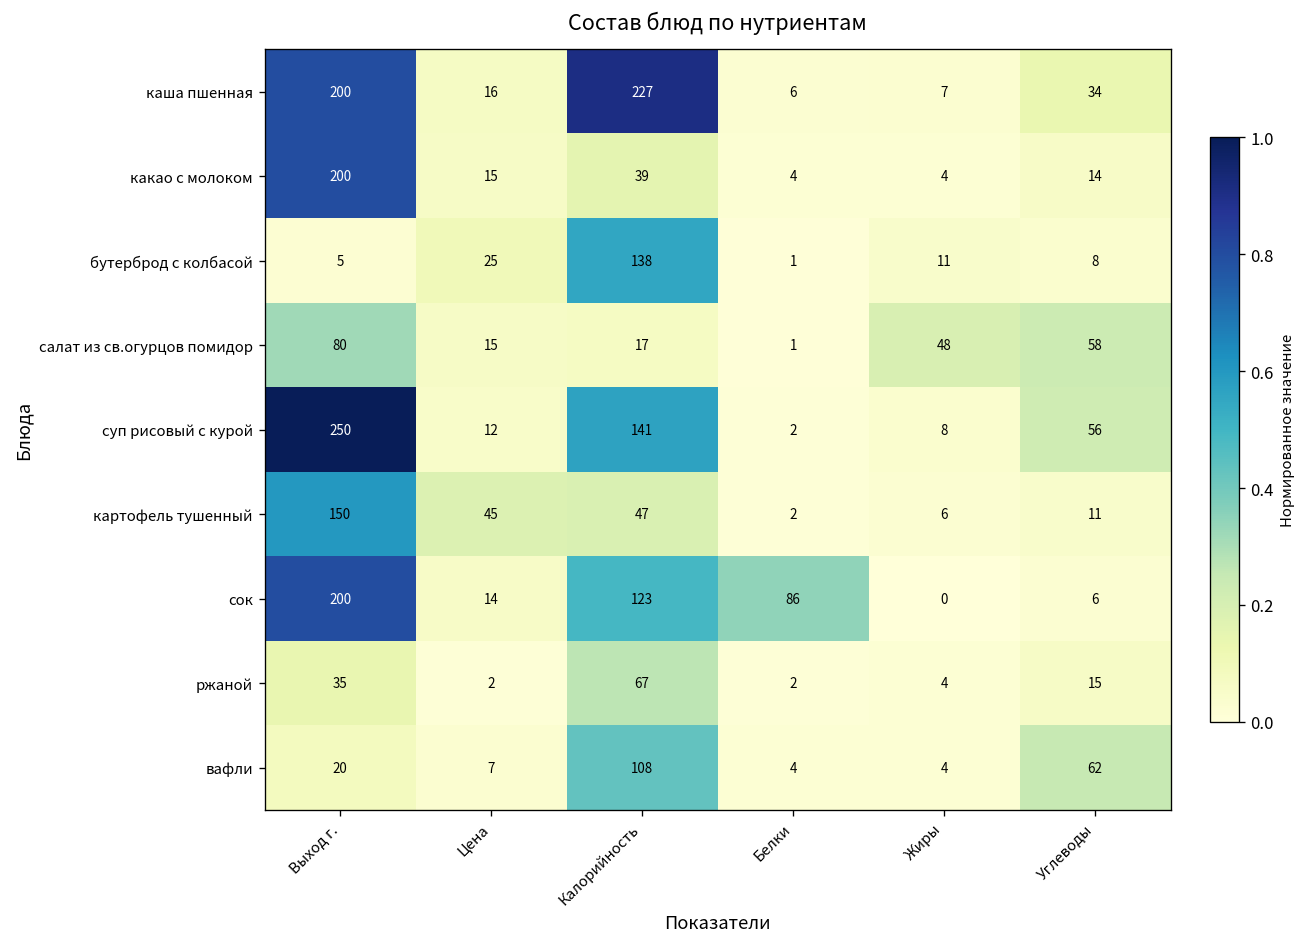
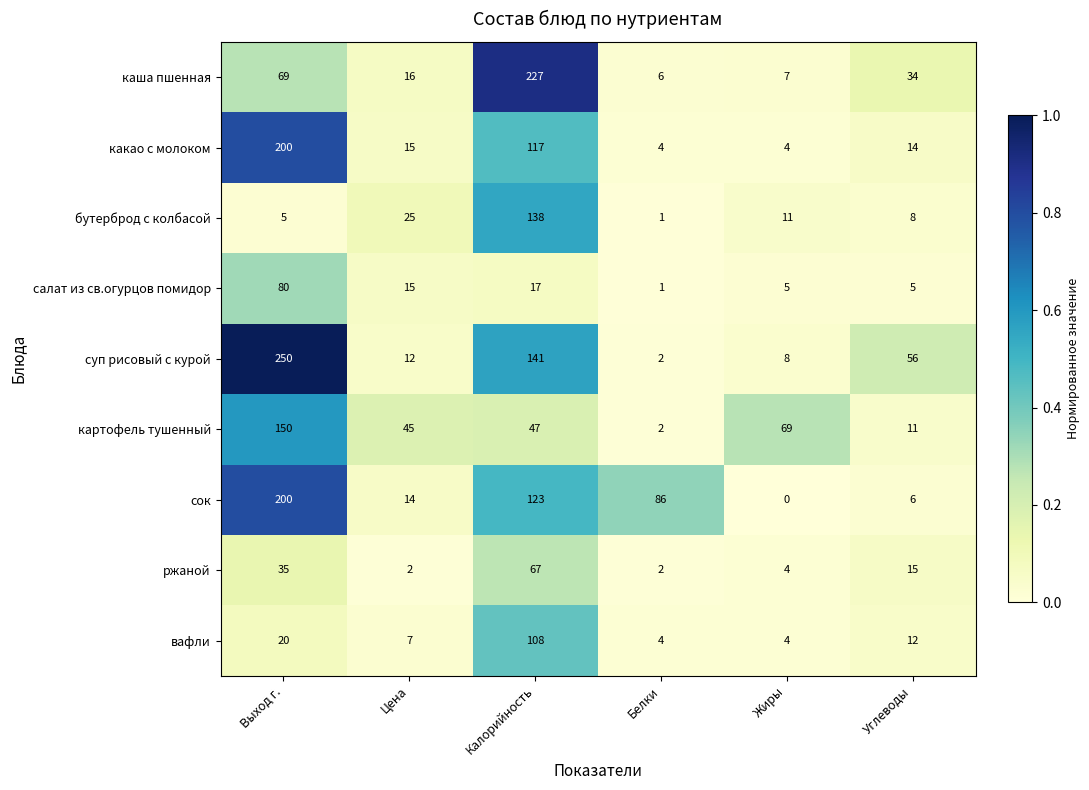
  {
    "каша пшенная": {
-     "Выход г.": 200,
+     "Выход г.": 69,
      "Цена": 16,
      "Калорийность": 227,
      "Белки": 6,
      "Жиры": 7,
      "Углеводы": 34
    },
    "какао с молоком": {
      "Выход г.": 200,
      "Цена": 15,
-     "Калорийность": 39,
+     "Калорийность": 117,
      "Белки": 4,
      "Жиры": 4,
      "Углеводы": 14
    },
    "бутерброд с колбасой": {
      "Выход г.": 5,
      "Цена": 25,
      "Калорийность": 138,
      "Белки": 1,
      "Жиры": 11,
      "Углеводы": 8
    },
    "салат из св.огурцов помидор": {
      "Выход г.": 80,
      "Цена": 15,
      "Калорийность": 17,
      "Белки": 1,
-     "Жиры": 48,
-     "Углеводы": 58
+     "Жиры": 5,
+     "Углеводы": 5
    },
    "суп рисовый с курой": {
      "Выход г.": 250,
      "Цена": 12,
      "Калорийность": 141,
      "Белки": 2,
      "Жиры": 8,
      "Углеводы": 56
    },
    "картофель тушенный": {
      "Выход г.": 150,
      "Цена": 45,
      "Калорийность": 47,
      "Белки": 2,
-     "Жиры": 6,
+     "Жиры": 69,
      "Углеводы": 11
    },
    "сок": {
      "Выход г.": 200,
      "Цена": 14,
      "Калорийность": 123,
      "Белки": 86,
      "Жиры": 0,
      "Углеводы": 6
    },
    "ржаной": {
      "Выход г.": 35,
      "Цена": 2,
      "Калорийность": 67,
      "Белки": 2,
      "Жиры": 4,
      "Углеводы": 15
    },
    "вафли": {
      "Выход г.": 20,
      "Цена": 7,
      "Калорийность": 108,
      "Белки": 4,
      "Жиры": 4,
-     "Углеводы": 62
+     "Углеводы": 12
    }
  }
